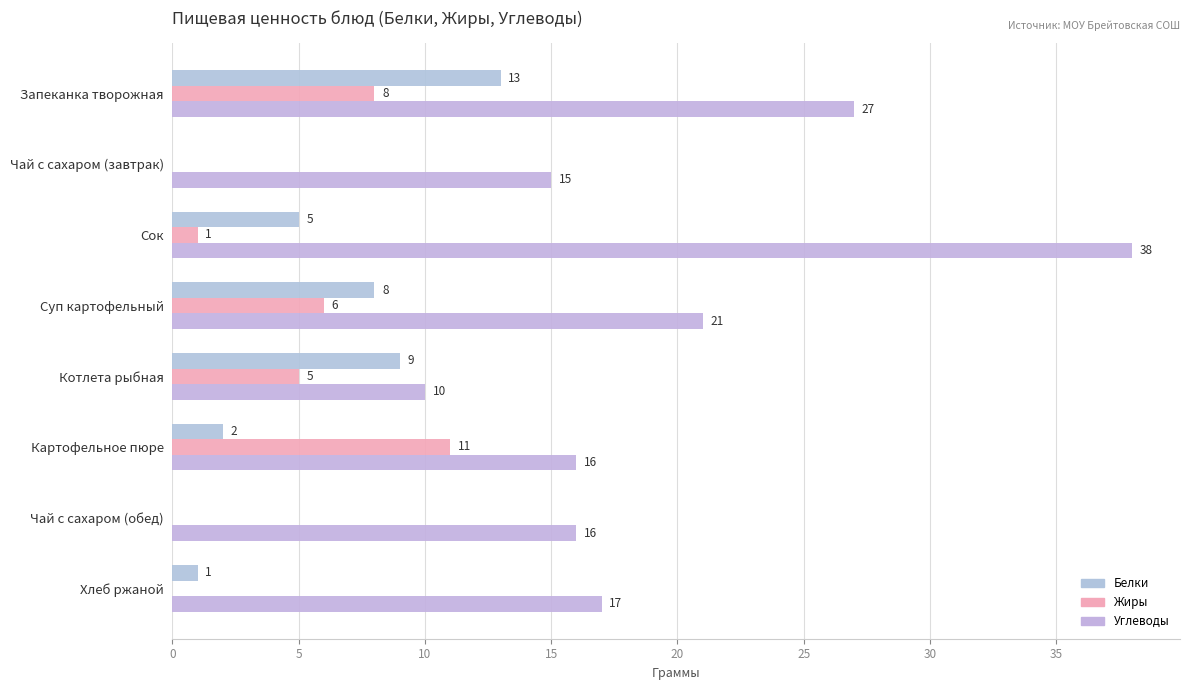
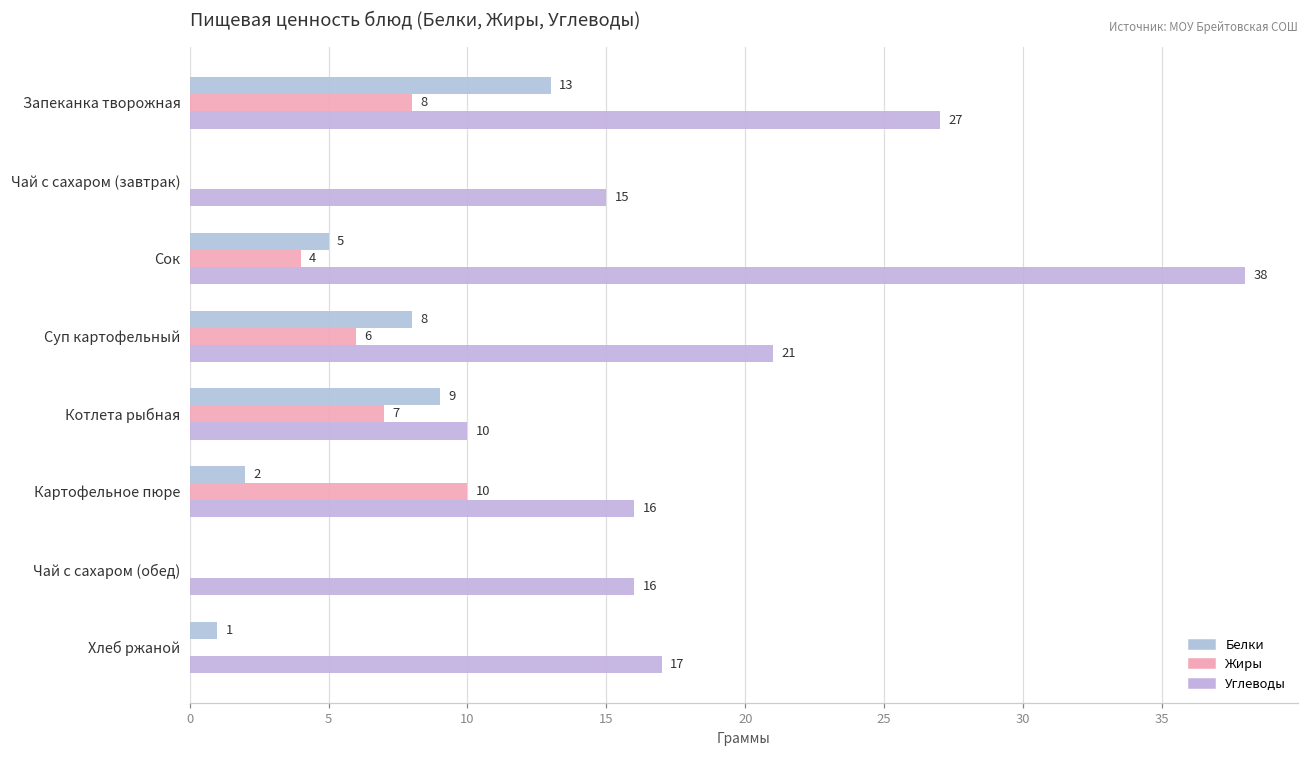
  {
    "Жиры": {
      "Запеканка творожная": 8,
-     "Сок": 1,
+     "Сок": 4,
      "Суп картофельный": 6,
-     "Котлета рыбная": 5,
-     "Картофельное пюре": 11
+     "Котлета рыбная": 7,
+     "Картофельное пюре": 10
    }
  }
